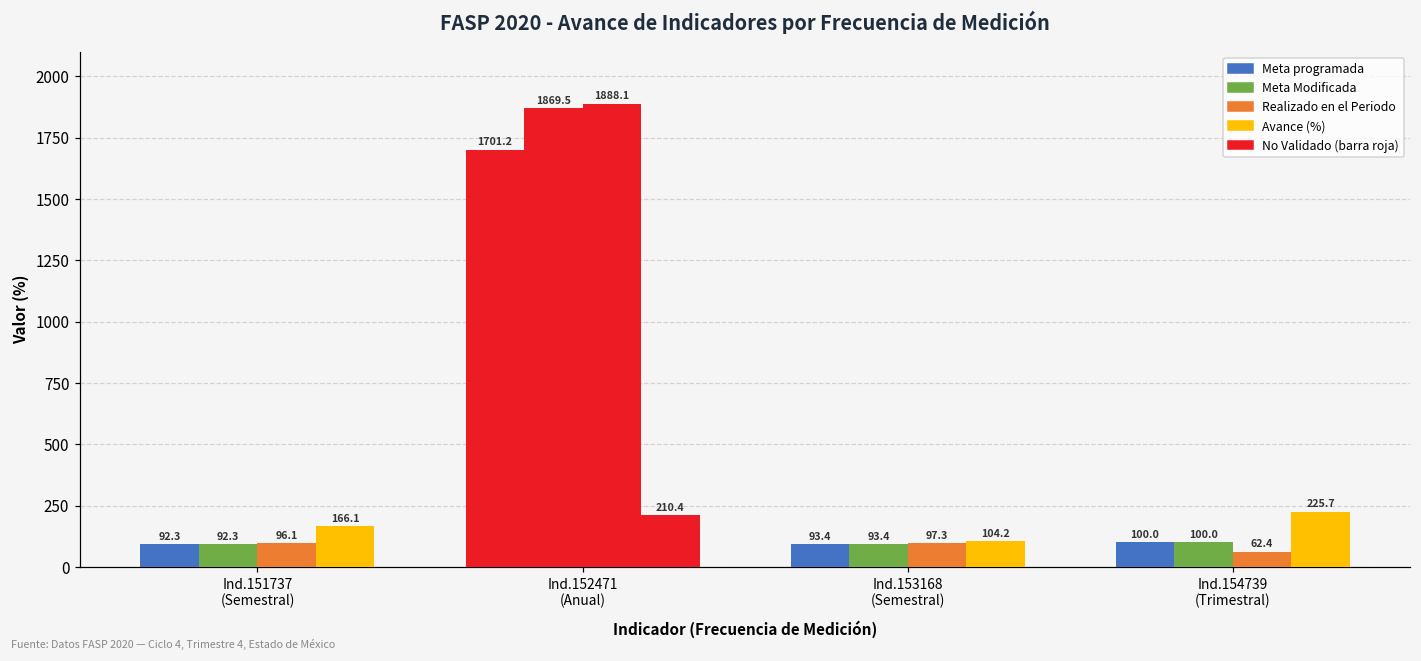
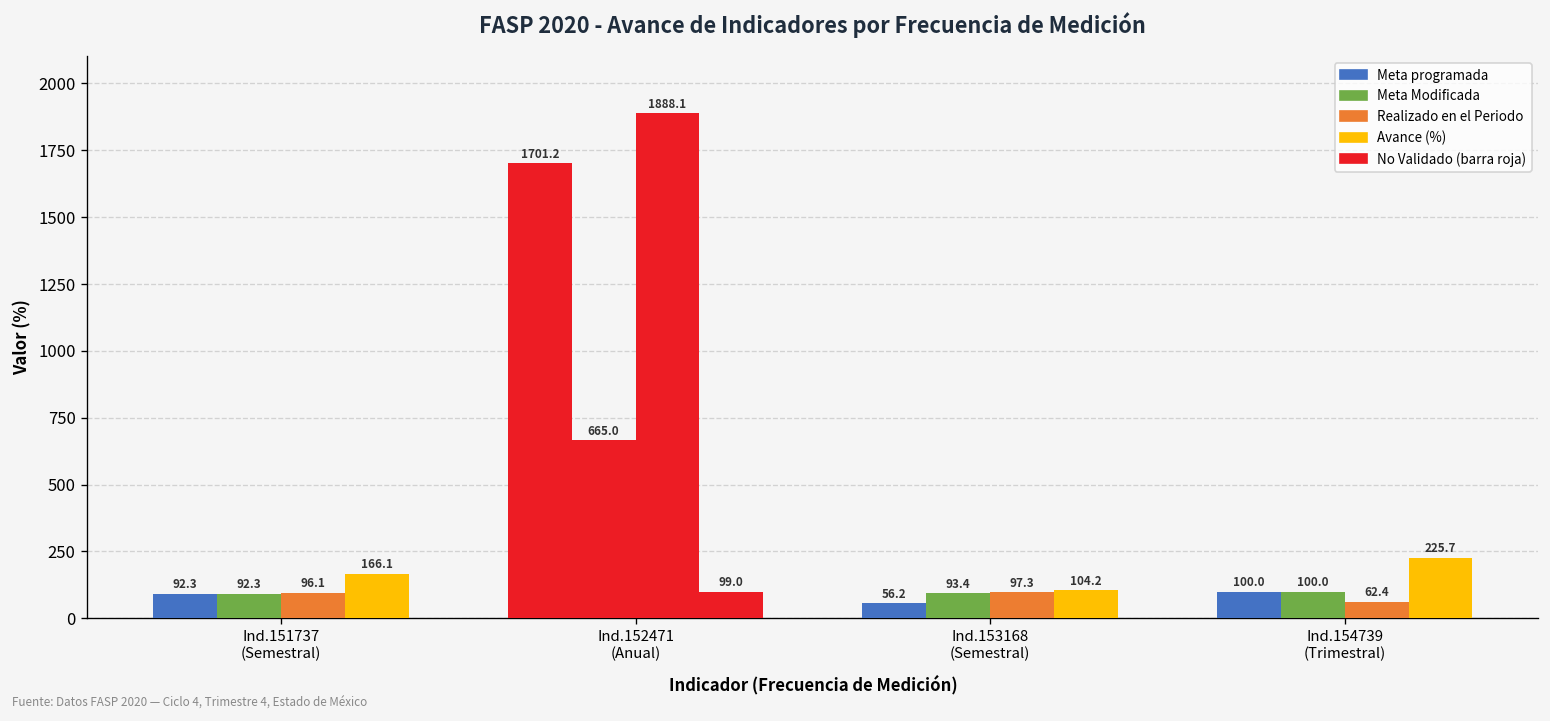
  {
    "Meta programada": {
      "Ind.151737 (Semestral)": 92.3,
      "Ind.152471 (Anual)": 1701.2,
-     "Ind.153168 (Semestral)": 93.4,
+     "Ind.153168 (Semestral)": 56.2,
      "Ind.154739 (Trimestral)": 100.0
    },
    "Meta Modificada": {
      "Ind.151737 (Semestral)": 92.3,
-     "Ind.152471 (Anual)": 1869.5,
+     "Ind.152471 (Anual)": 665.0,
      "Ind.153168 (Semestral)": 93.4,
      "Ind.154739 (Trimestral)": 100.0
    },
    "Realizado en el Periodo": {
      "Ind.151737 (Semestral)": 96.1,
      "Ind.152471 (Anual)": 1888.1,
      "Ind.153168 (Semestral)": 97.3,
      "Ind.154739 (Trimestral)": 62.4
    },
    "Avance (%)": {
      "Ind.151737 (Semestral)": 166.1,
-     "Ind.152471 (Anual)": 210.4,
+     "Ind.152471 (Anual)": 99.0,
      "Ind.153168 (Semestral)": 104.2,
      "Ind.154739 (Trimestral)": 225.7
    }
  }
